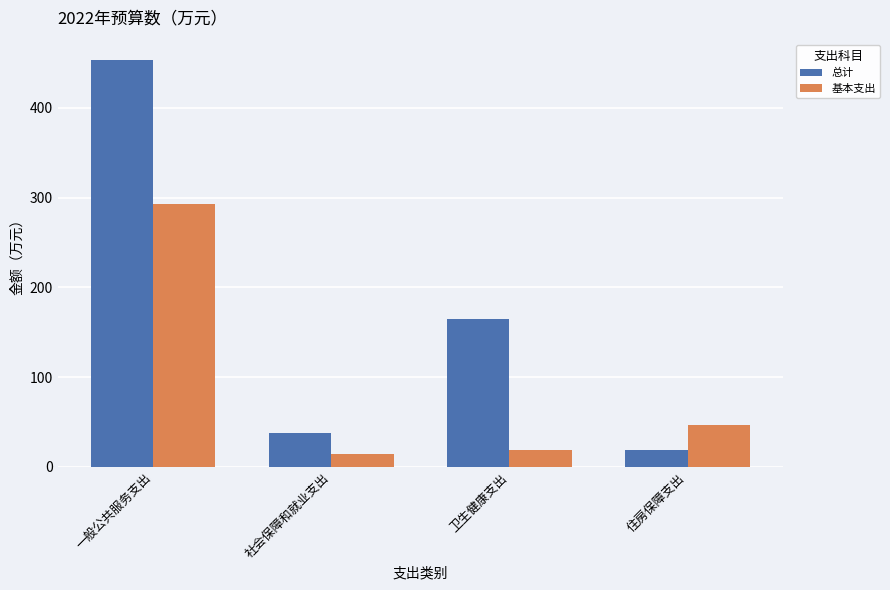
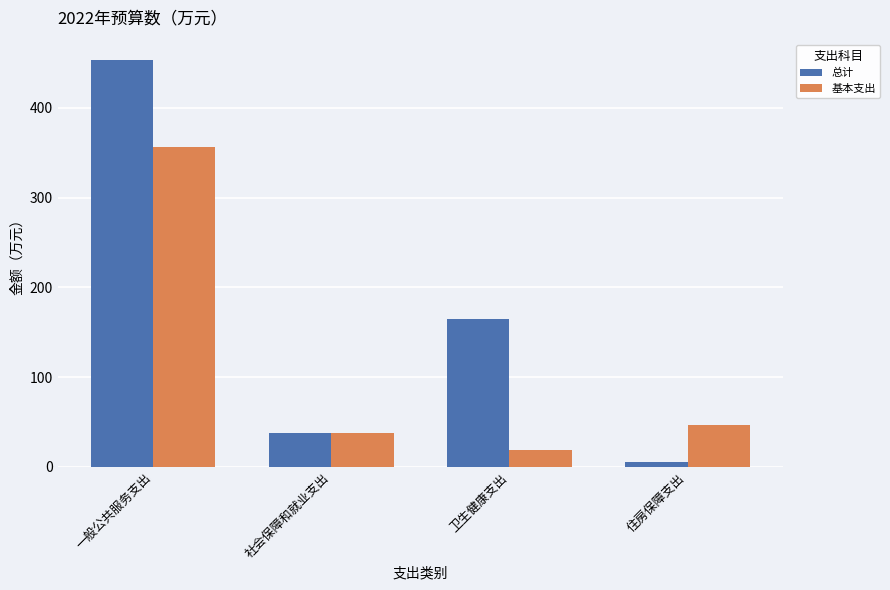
  {
    "总计": {
      "一般公共服务支出": 450,
      "社会保障和就业支出": 40,
      "卫生健康支出": 170,
-     "住房保障支出": 20
+     "住房保障支出": 10
    },
    "基本支出": {
-     "一般公共服务支出": 290,
-     "社会保障和就业支出": 10,
+     "一般公共服务支出": 360,
+     "社会保障和就业支出": 40,
      "卫生健康支出": 20,
      "住房保障支出": 50
    }
  }
